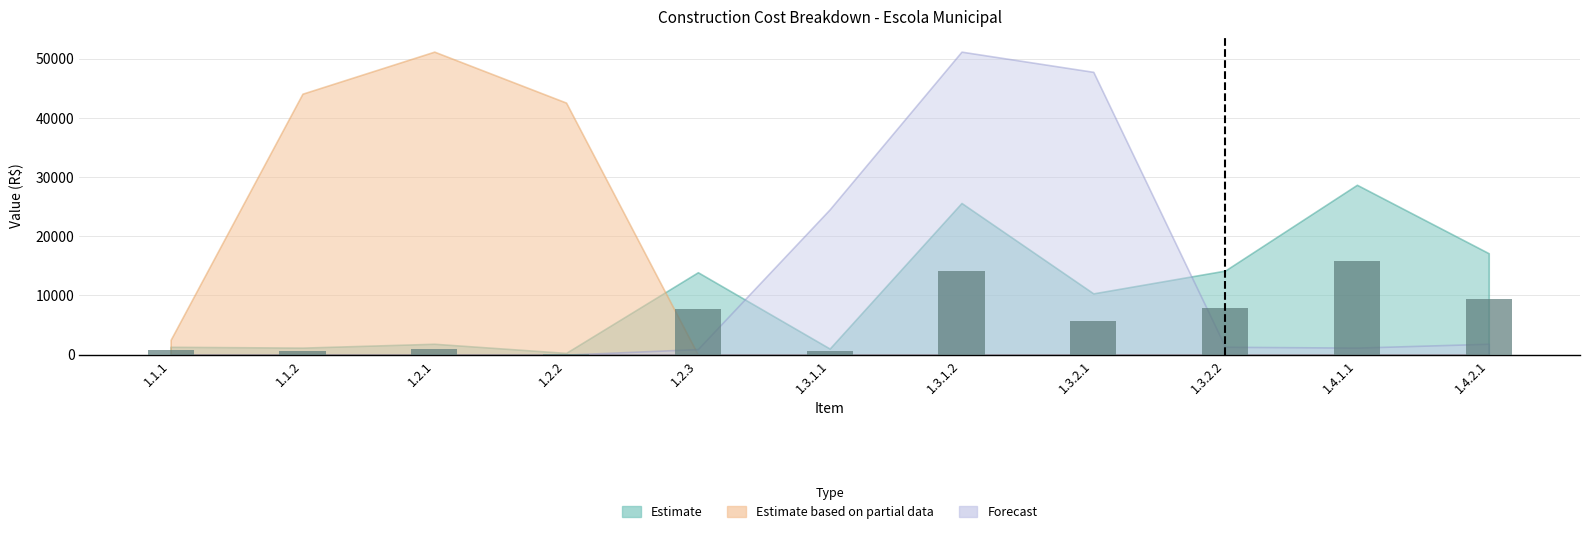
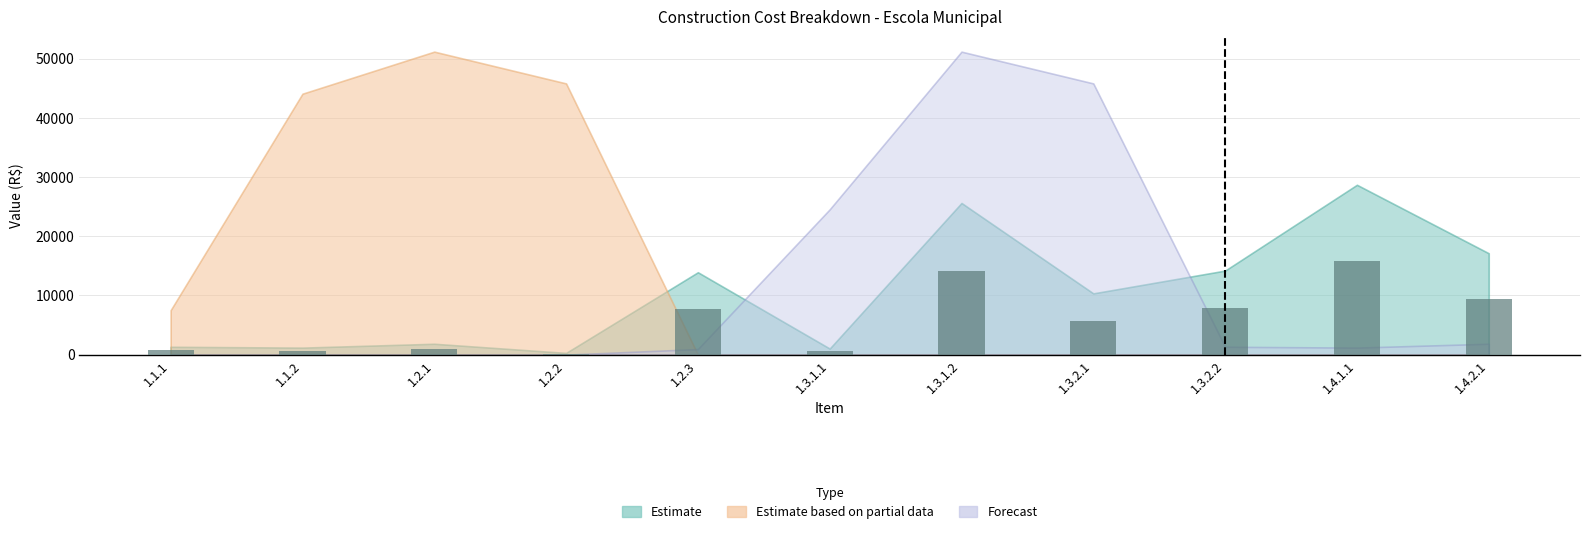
  {
    "Estimate": {
      "1.1.1": 1000,
      "1.1.2": 1000,
      "1.2.1": 2000,
      "1.2.3": 14000,
      "1.3.1.1": 1000,
      "1.3.1.2": 26000,
      "1.3.2.1": 10000,
      "1.3.2.2": 14000,
      "1.4.1.1": 29000,
      "1.4.2.1": 17000
    },
    "Estimate based on partial data": {
-     "1.1.1": 3000,
+     "1.1.1": 8000,
      "1.1.2": 44000,
      "1.2.1": 51000,
-     "1.2.2": 43000,
+     "1.2.2": 46000,
      "1.2.3": 0,
      "1.3.1.1": 0,
      "1.3.1.2": 0,
      "1.3.2.1": 0,
      "1.3.2.2": 0,
      "1.4.1.1": 0,
      "1.4.2.1": 0
    },
    "Forecast": {
      "1.1.1": 0,
      "1.1.2": 0,
      "1.2.1": 0,
      "1.2.3": 1000,
      "1.3.1.1": 25000,
      "1.3.1.2": 51000,
-     "1.3.2.1": 48000,
+     "1.3.2.1": 46000,
      "1.3.2.2": 1000,
      "1.4.1.1": 1000,
      "1.4.2.1": 2000
    }
  }
